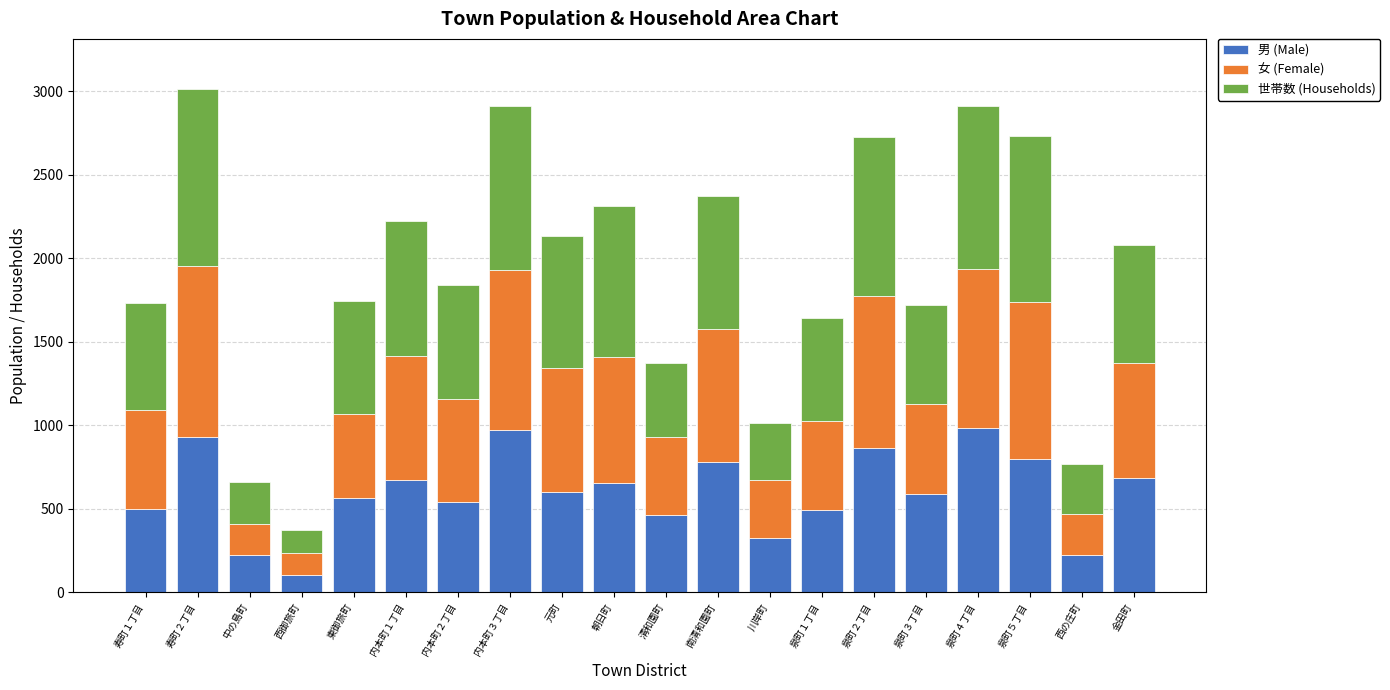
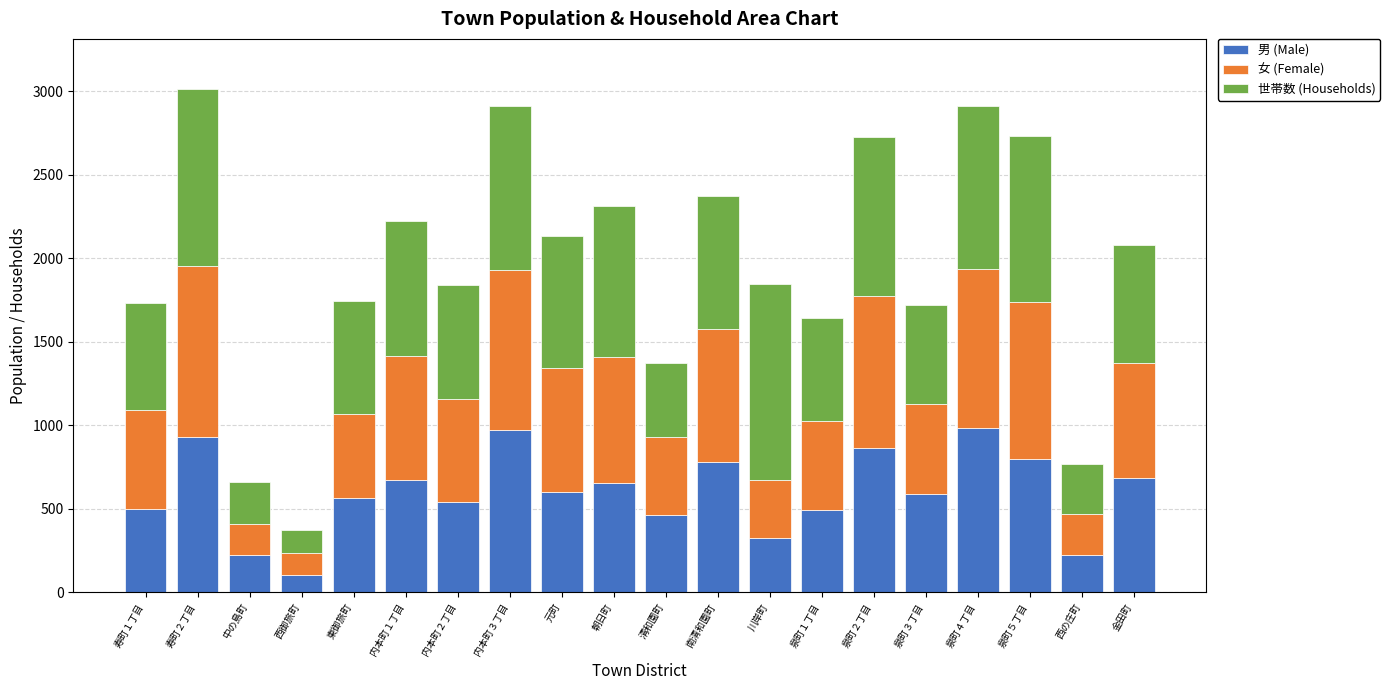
  {
    "男 (Male)": {
      "寿町１丁目": 500,
      "寿町２丁目": 930,
      "中の島町": 220,
      "西御旅町": 100,
      "東御旅町": 570,
      "内本町１丁目": 670,
      "内本町２丁目": 540,
      "内本町３丁目": 970,
      "元町": 600,
      "朝日町": 650,
      "清和園町": 460,
      "南清和園町": 780,
      "川岸町": 320,
      "泉町１丁目": 490,
      "泉町２丁目": 860,
      "泉町３丁目": 590,
      "泉町４丁目": 980,
      "泉町５丁目": 800,
      "西の庄町": 220,
      "金田町": 680
    },
    "女 (Female)": {
      "寿町１丁目": 590,
      "寿町２丁目": 1020,
      "中の島町": 190,
      "西御旅町": 130,
      "東御旅町": 500,
      "内本町１丁目": 740,
      "内本町２丁目": 620,
      "内本町３丁目": 960,
      "元町": 750,
      "朝日町": 760,
      "清和園町": 470,
      "南清和園町": 800,
      "川岸町": 350,
      "泉町１丁目": 540,
      "泉町２丁目": 910,
      "泉町３丁目": 540,
      "泉町４丁目": 950,
      "泉町５丁目": 940,
      "西の庄町": 250,
      "金田町": 690
    },
    "世帯数 (Households)": {
      "寿町１丁目": 640,
      "寿町２丁目": 1060,
      "中の島町": 250,
      "西御旅町": 140,
      "東御旅町": 680,
      "内本町１丁目": 810,
      "内本町２丁目": 680,
      "内本町３丁目": 980,
      "元町": 790,
      "朝日町": 900,
      "清和園町": 440,
      "南清和園町": 800,
-     "川岸町": 350,
+     "川岸町": 1170,
      "泉町１丁目": 620,
      "泉町２丁目": 950,
      "泉町３丁目": 590,
      "泉町４丁目": 980,
      "泉町５丁目": 990,
      "西の庄町": 300,
      "金田町": 710
    }
  }
